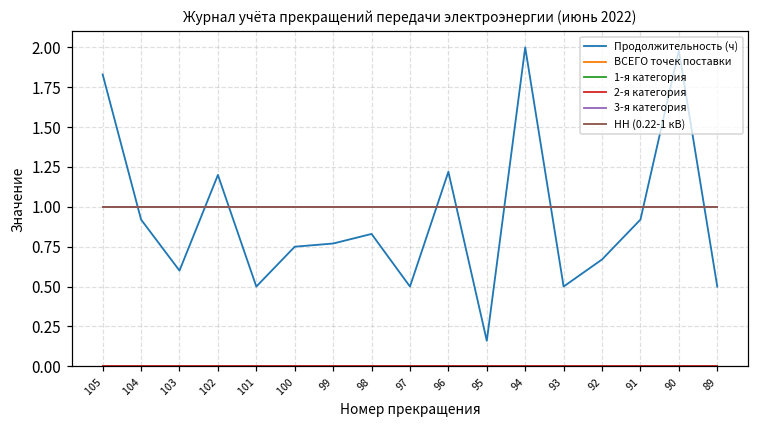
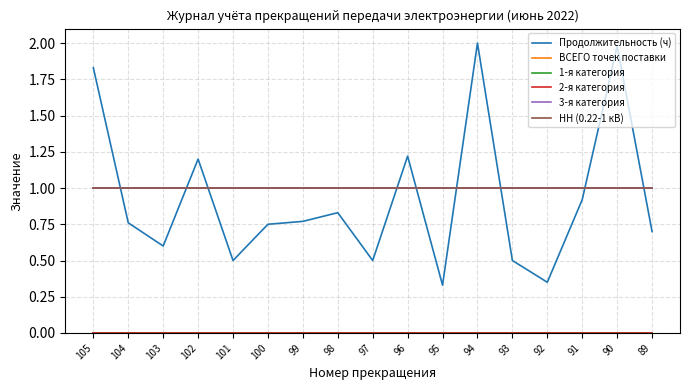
  {
    "Продолжительность (ч)": {
      "105": 1.83,
-     "104": 0.92,
+     "104": 0.76,
      "103": 0.60,
      "102": 1.20,
      "101": 0.50,
      "100": 0.75,
      "99": 0.77,
      "98": 0.83,
      "97": 0.50,
      "96": 1.22,
-     "95": 0.16,
+     "95": 0.33,
      "94": 2.00,
      "93": 0.50,
-     "92": 0.67,
+     "92": 0.35,
      "91": 0.92,
-     "89": 0.5
+     "89": 0.7
    },
    "НН (0.22-1 кВ)": {
      "105": 1.00,
      "104": 1.00,
      "103": 1.00,
      "102": 1.00,
      "101": 1.00,
      "100": 1.00,
      "99": 1.00,
      "98": 1.00,
      "97": 1.00,
      "96": 1.00,
      "95": 1.00,
      "94": 1.00,
      "93": 1.00,
      "92": 1.00,
      "91": 1.00,
      "90": 1.00,
      "89": 1.00
    },
    "2-я категория": {
      "105": 0.00,
      "104": 0.00,
      "103": 0.00,
      "102": 0.00,
      "101": 0.00,
      "100": 0.00,
      "99": 0.00,
      "98": 0.00,
      "97": 0.00,
      "96": 0.00,
      "95": 0.00,
      "94": 0.00,
      "93": 0.00,
      "92": 0.00,
      "91": 0.00,
      "90": 0.00,
      "89": 0.00
    }
  }
